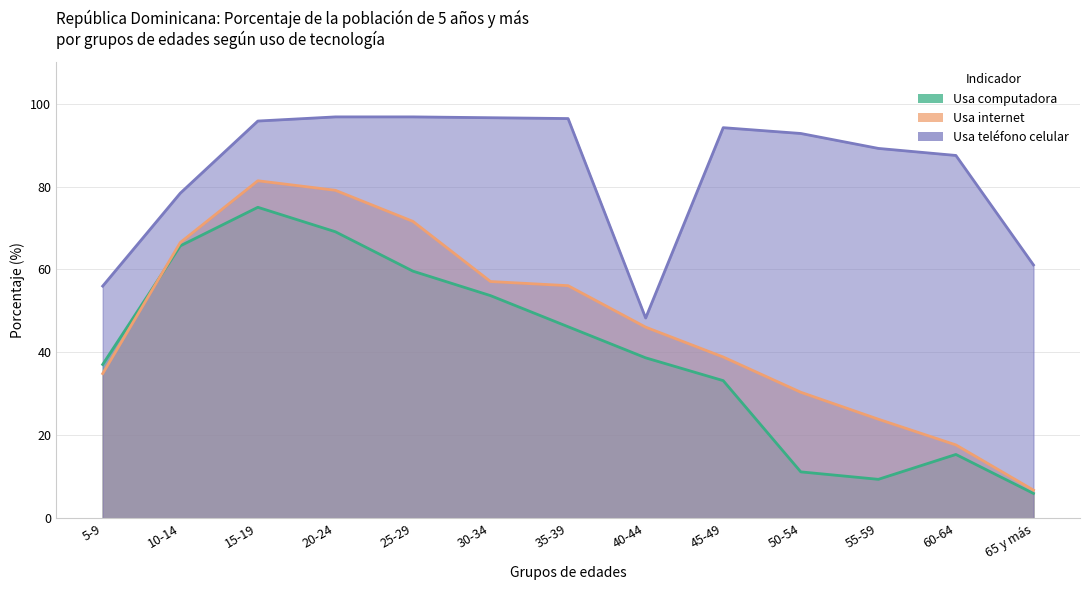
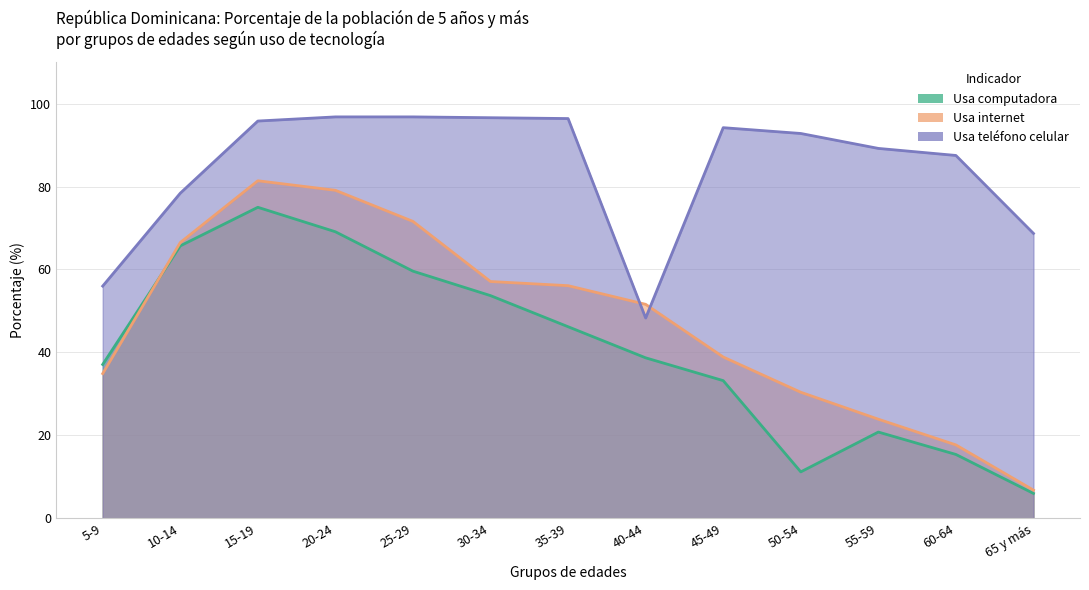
  {
    "Usa computadora": {
      "5-9": 37,
      "10-14": 66,
      "15-19": 75,
      "20-24": 69,
      "25-29": 60,
      "30-34": 54,
      "35-39": 46,
      "40-44": 39,
      "45-49": 33,
      "50-54": 11,
-     "55-59": 9,
+     "55-59": 21,
      "60-64": 15,
      "65 y más": 6
    },
    "Usa internet": {
      "5-9": 35,
      "10-14": 67,
      "15-19": 81,
      "20-24": 79,
      "25-29": 72,
      "30-34": 57,
      "35-39": 56,
-     "40-44": 46,
+     "40-44": 52,
      "45-49": 39,
      "50-54": 30,
      "55-59": 24,
      "60-64": 18,
      "65 y más": 7
    },
    "Usa teléfono celular": {
      "5-9": 56,
      "10-14": 78,
      "15-19": 96,
      "20-24": 97,
      "25-29": 97,
      "30-34": 97,
      "35-39": 96,
      "40-44": 48,
      "45-49": 94,
      "50-54": 93,
      "55-59": 89,
      "60-64": 88,
-     "65 y más": 61
+     "65 y más": 69
    }
  }
